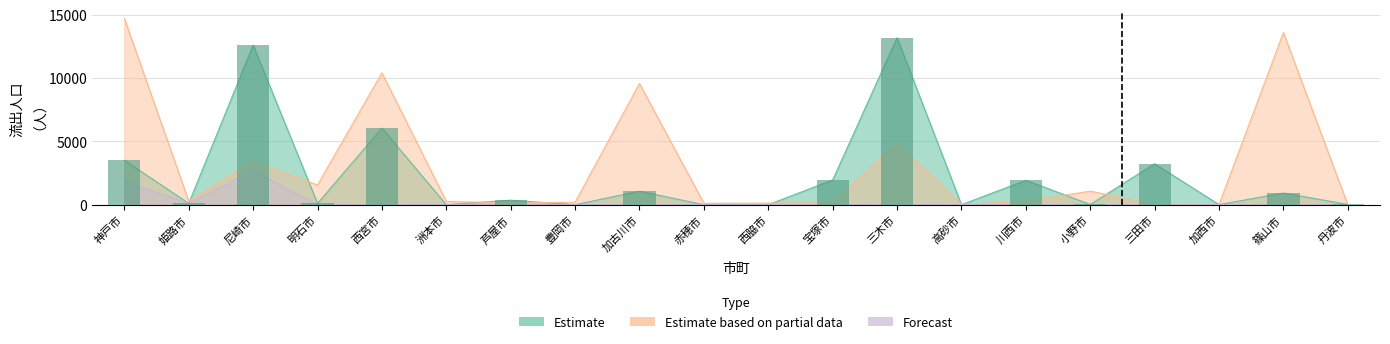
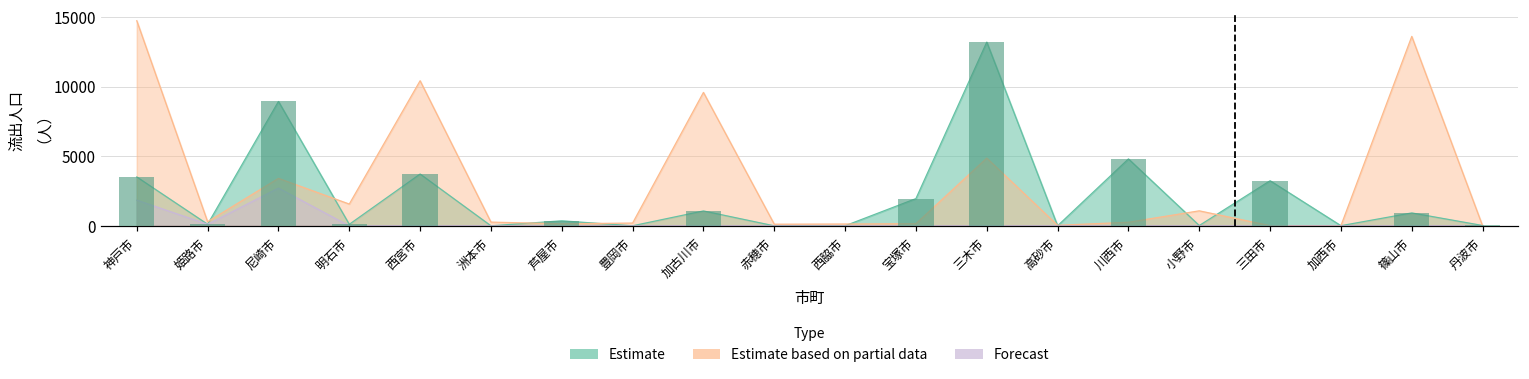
  {
    "Estimate": {
      "神戸市": 3500,
-     "尼崎市": 12600,
-     "西宮市": 6000,
+     "尼崎市": 8900,
+     "西宮市": 3700,
      "芦屋市": 400,
      "加古川市": 1100,
      "宝塚市": 2000,
      "三木市": 13200,
-     "川西市": 1900,
+     "川西市": 4800,
      "三田市": 3200,
      "篠山市": 900
    },
    "Estimate based on partial data": {
      "神戸市": 14700,
      "尼崎市": 3400,
      "明石市": 1600,
      "西宮市": 10400,
      "洲本市": 300,
      "加古川市": 9600,
      "三木市": 4900,
      "川西市": 300,
      "小野市": 1100,
      "篠山市": 13600
    },
    "Forecast": {
      "神戸市": 1800,
      "尼崎市": 2700,
      "西宮市": 0,
      "加古川市": 0,
      "三木市": 0,
      "川西市": 0,
      "篠山市": 0
    }
  }
